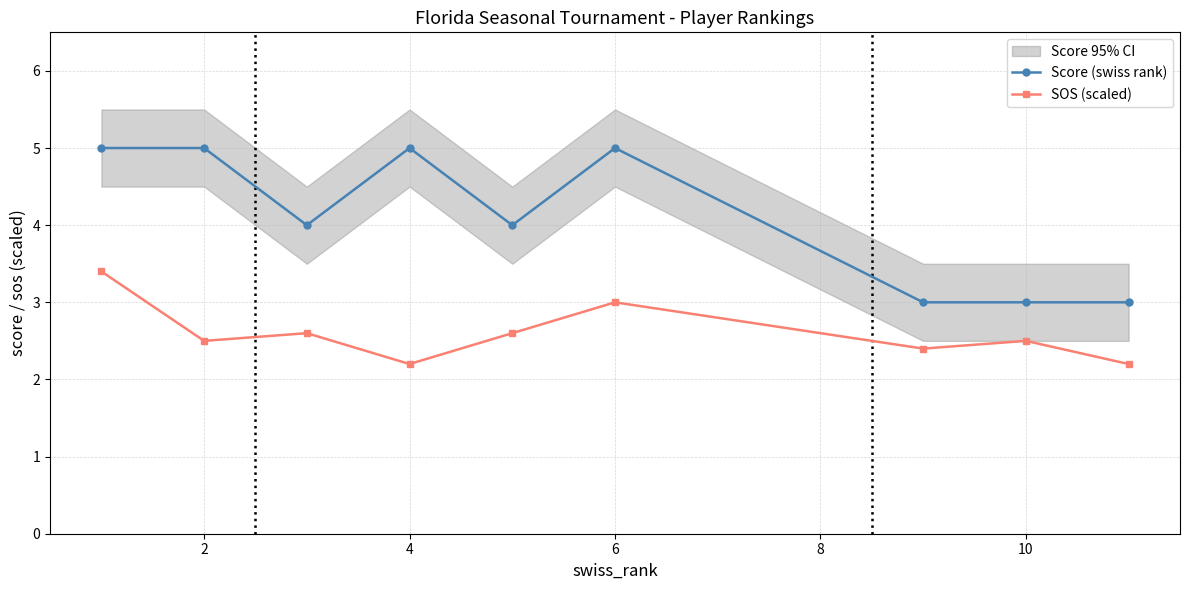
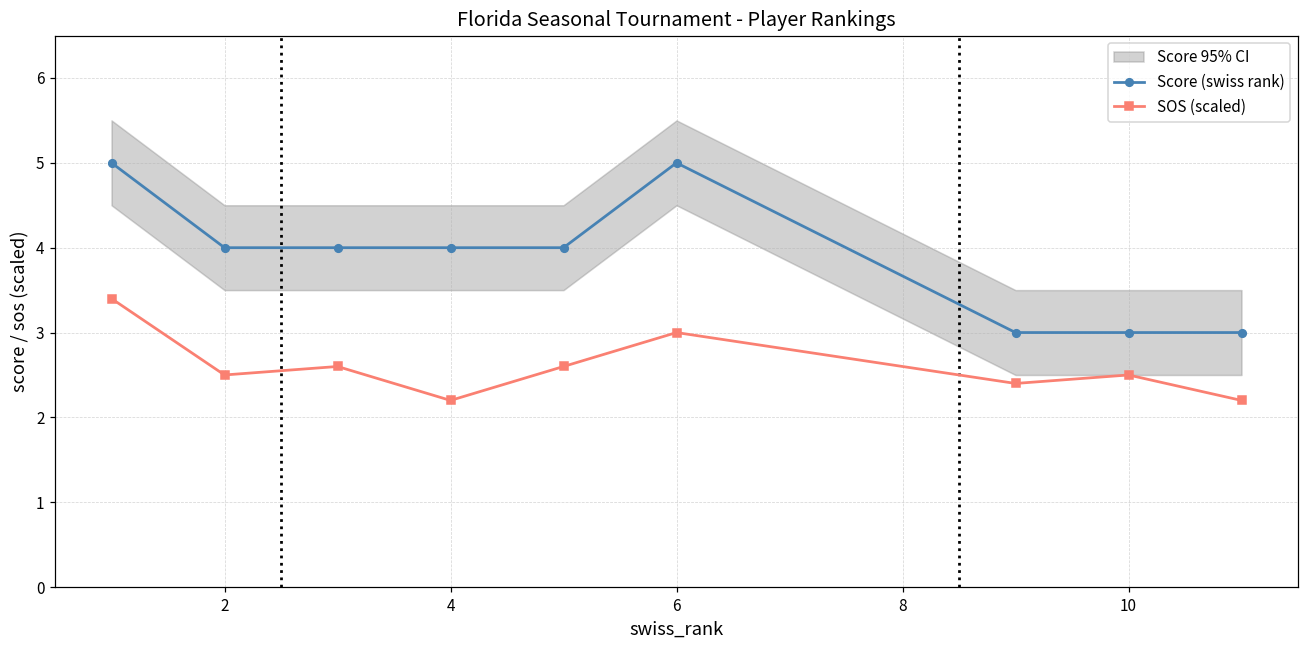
  {
    "Score (swiss rank)": {
-     "2": 5,
-     "4": 5,
+     "2": 4,
+     "4": 4,
      "6": 5,
      "10": 3
    },
    "SOS (scaled)": {
      "2": 2.5,
      "4": 2.2,
      "6": 3,
      "10": 2.5
    }
  }
